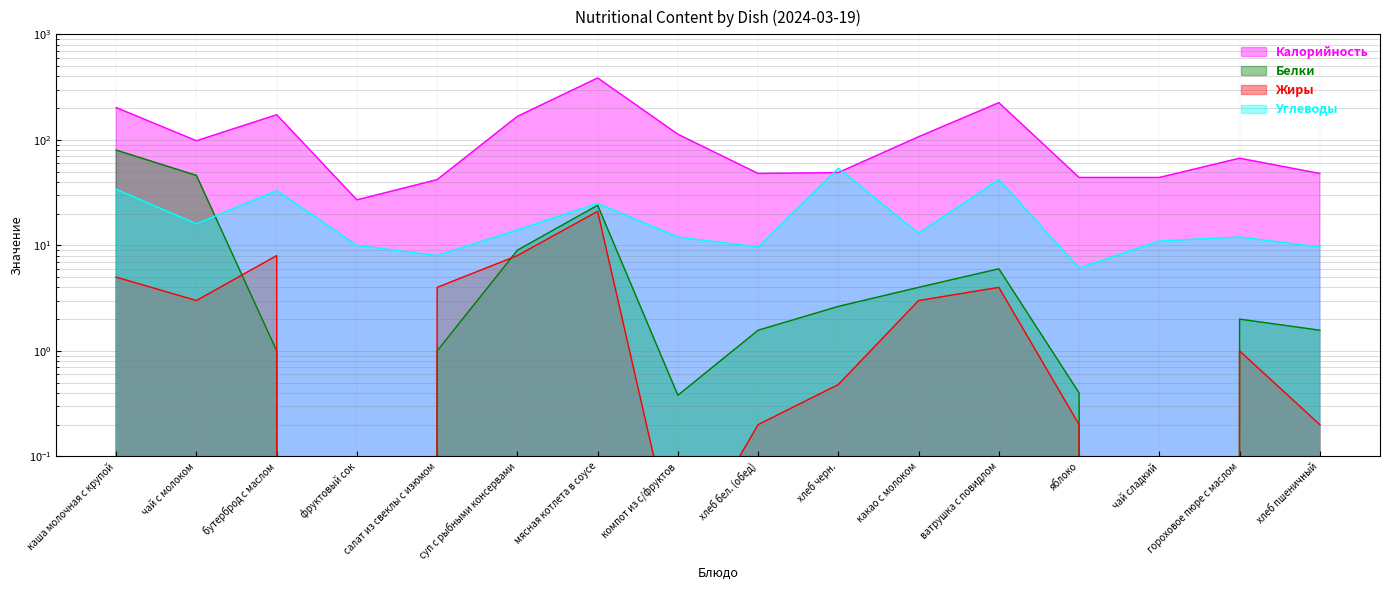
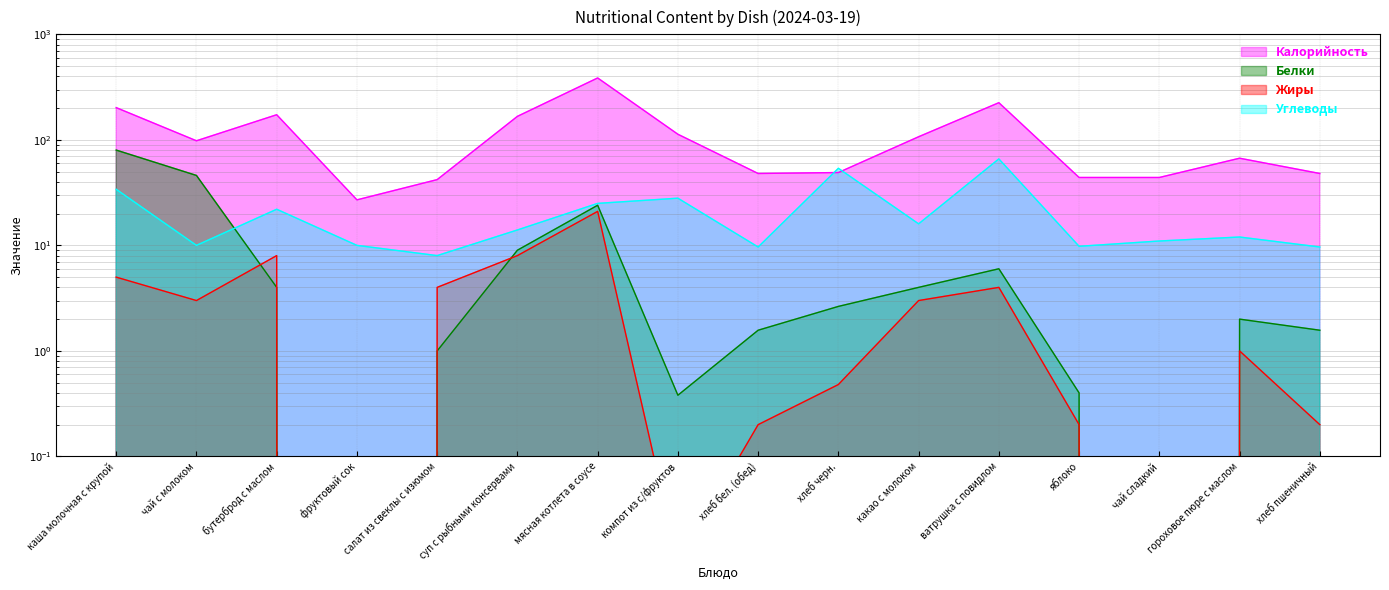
  {
    "Калорийность": {
      "каша молочная с крупой": 200,
      "чай с молоком": 100,
      "бутерброд с маслом": 170,
      "фруктовый сок": 27,
      "салат из свеклы с изюмом": 42,
      "суп с рыбными консервами": 170,
      "мясная котлета в соусе": 390,
      "компот из с/фруктов": 110,
      "хлеб бел. (обед)": 50,
      "хлеб черн.": 50,
      "какао с молоком": 110,
      "ватрушка с повидлом": 230,
      "яблоко": 44,
      "чай сладкий": 44,
      "гороховое пюре с маслом": 70,
      "хлеб пшеничный": 50
    },
    "Белки": {
      "каша молочная с крупой": 80,
      "чай с молоком": 50,
-     "бутерброд с маслом": 1,
+     "бутерброд с маслом": 4,
      "салат из свеклы с изюмом": 1,
      "суп с рыбными консервами": 9,
      "компот из с/фруктов": 0.38,
      "хлеб бел. (обед)": 1.6,
      "хлеб черн.": 2.6,
      "какао с молоком": 4,
      "ватрушка с повидлом": 6,
      "яблоко": 0.40,
      "гороховое пюре с маслом": 2,
      "хлеб пшеничный": 1.6
    },
    "Жиры": {
      "каша молочная с крупой": 5,
      "чай с молоком": 3,
      "бутерброд с маслом": 8,
      "салат из свеклы с изюмом": 4,
      "суп с рыбными консервами": 8,
      "мясная котлета в соусе": 21,
      "хлеб бел. (обед)": 0.20,
      "хлеб черн.": 0.5,
      "какао с молоком": 3,
      "ватрушка с повидлом": 4,
      "яблоко": 0.20,
      "гороховое пюре с маслом": 1,
      "хлеб пшеничный": 0.20
    },
    "Углеводы": {
      "каша молочная с крупой": 34,
-     "чай с молоком": 16,
-     "бутерброд с маслом": 33,
+     "чай с молоком": 10,
+     "бутерброд с маслом": 22,
      "фруктовый сок": 10,
      "салат из свеклы с изюмом": 8,
      "суп с рыбными консервами": 14,
-     "компот из с/фруктов": 12,
+     "компот из с/фруктов": 28,
      "хлеб бел. (обед)": 10,
      "хлеб черн.": 50,
-     "какао с молоком": 13,
-     "ватрушка с повидлом": 42,
-     "яблоко": 6,
+     "какао с молоком": 16,
+     "ватрушка с повидлом": 70,
+     "яблоко": 10,
      "чай сладкий": 11,
      "гороховое пюре с маслом": 12,
      "хлеб пшеничный": 10
    }
  }
